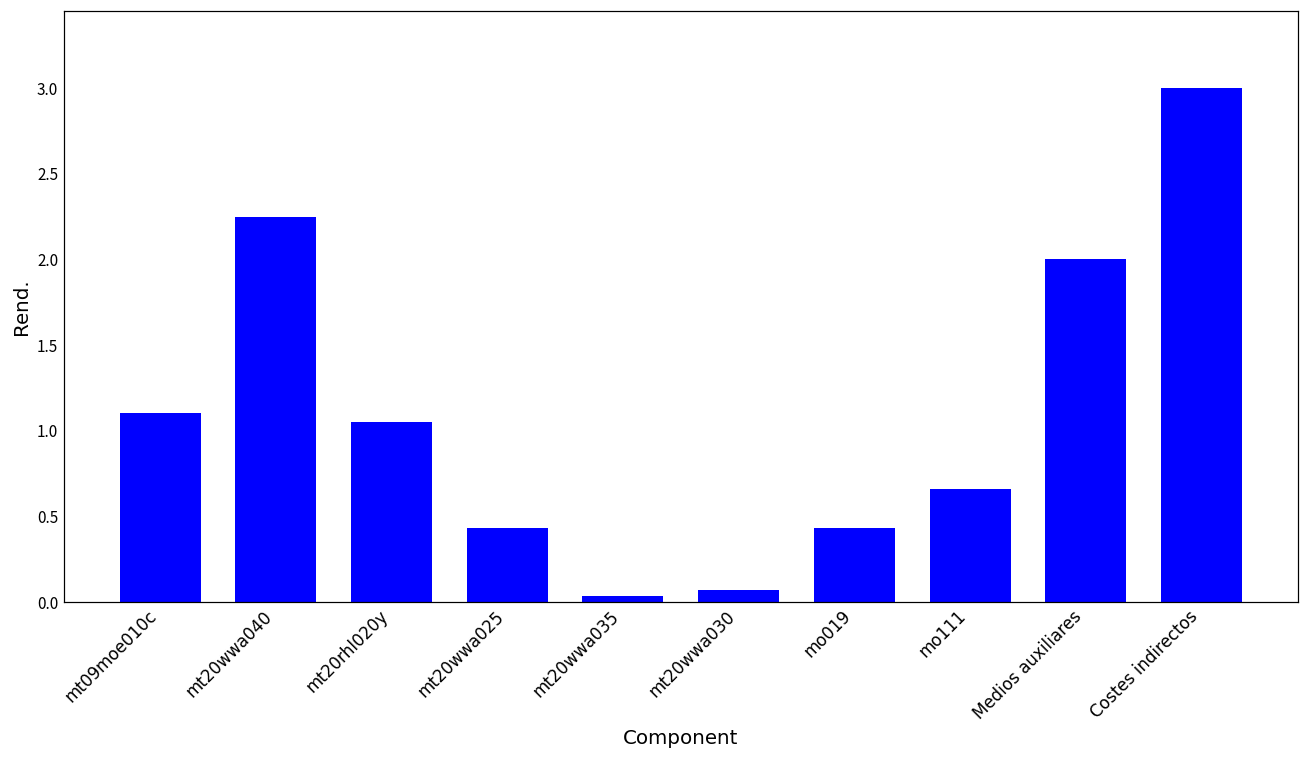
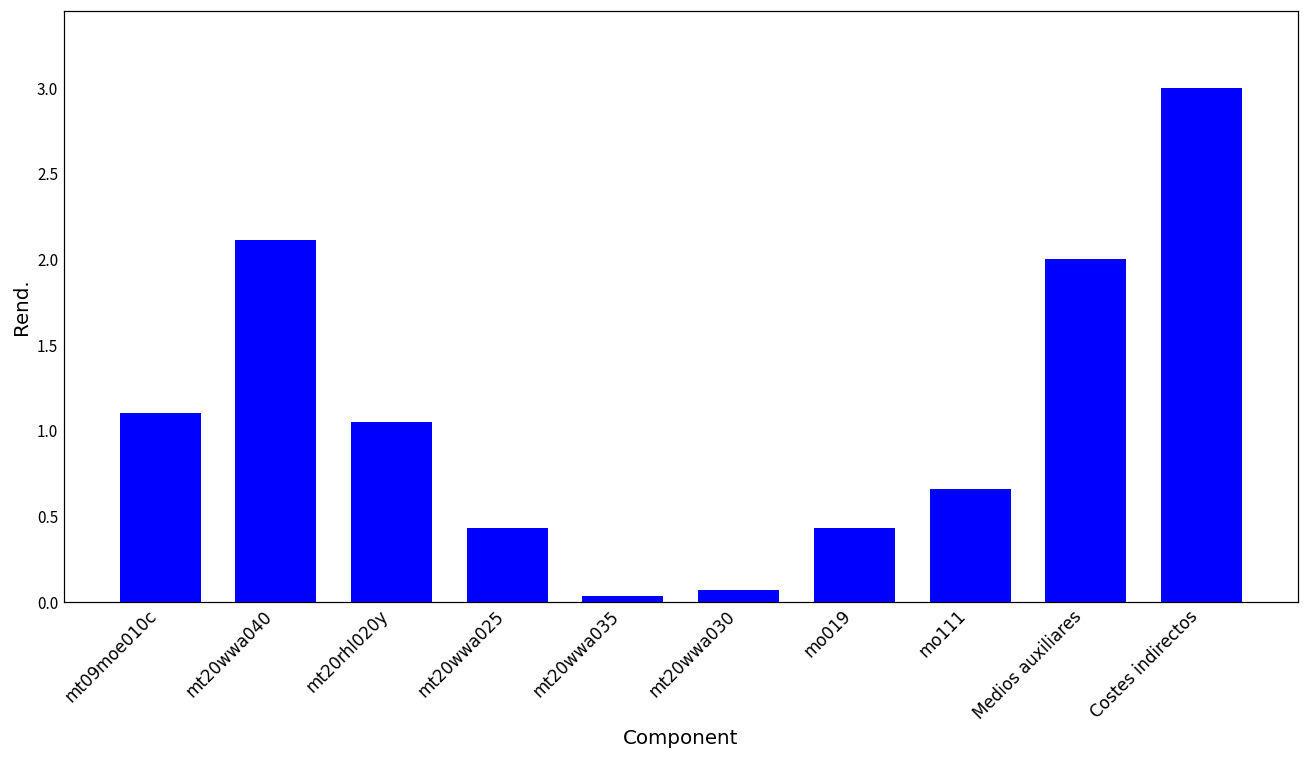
  {
    "mt09moe010c": 1.11,
-   "mt20wwa040": 2.25,
+   "mt20wwa040": 2.11,
    "mt20rhl020y": 1.05,
    "mt20wwa025": 0.43,
    "mt20wwa035": 0.04,
    "mt20wwa030": 0.07,
    "mo019": 0.43,
    "mo111": 0.66,
    "Medios auxiliares": 2.00,
    "Costes indirectos": 3.00
  }
